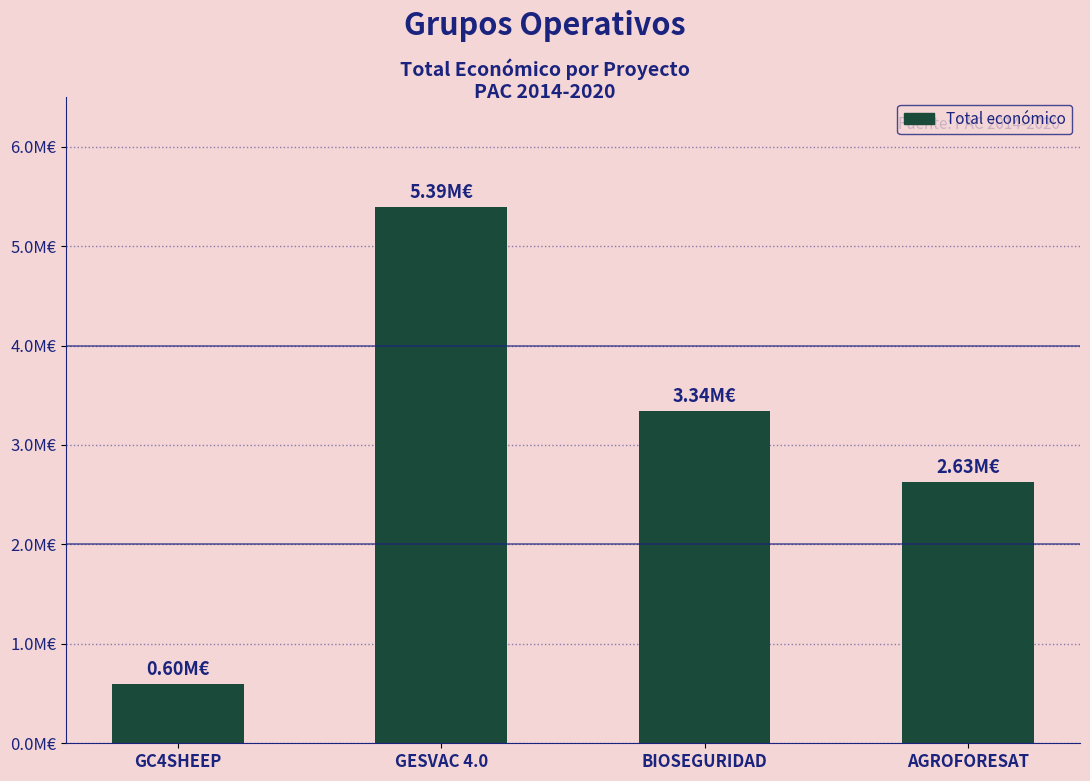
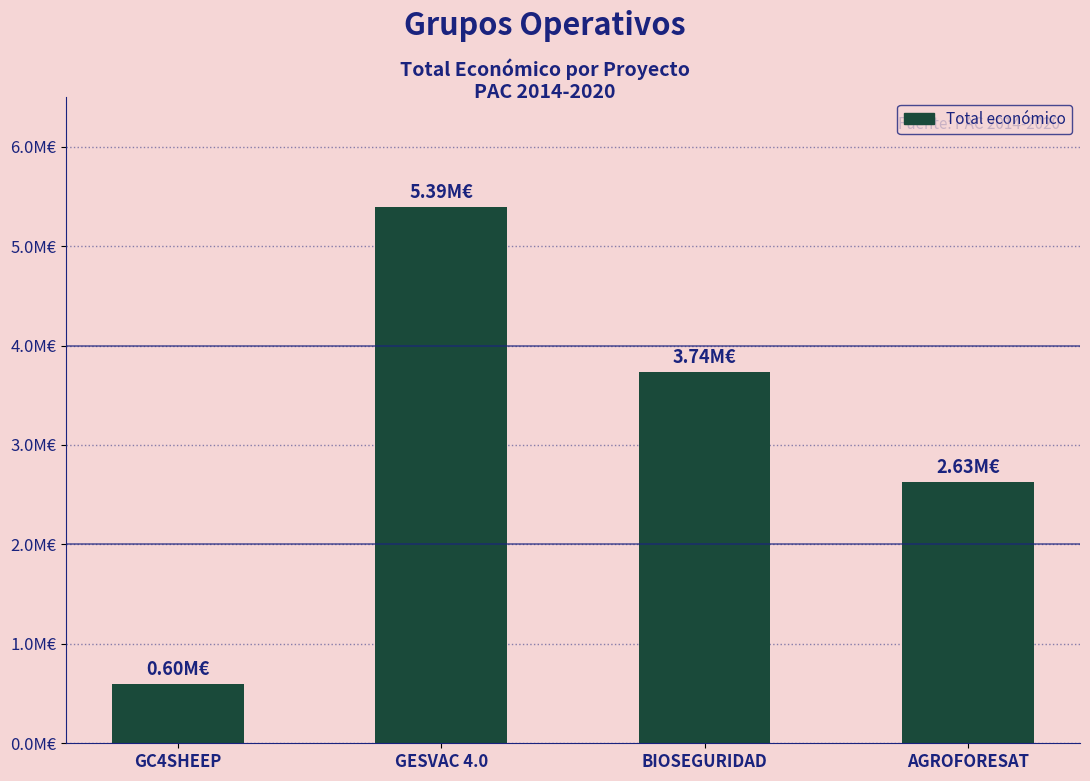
  {
    "GC4SHEEP": "0.60M€",
    "GESVAC 4.0": "5.39M€",
-   "BIOSEGURIDAD": "3.34M€",
+   "BIOSEGURIDAD": "3.74M€",
    "AGROFORESAT": "2.63M€"
  }
